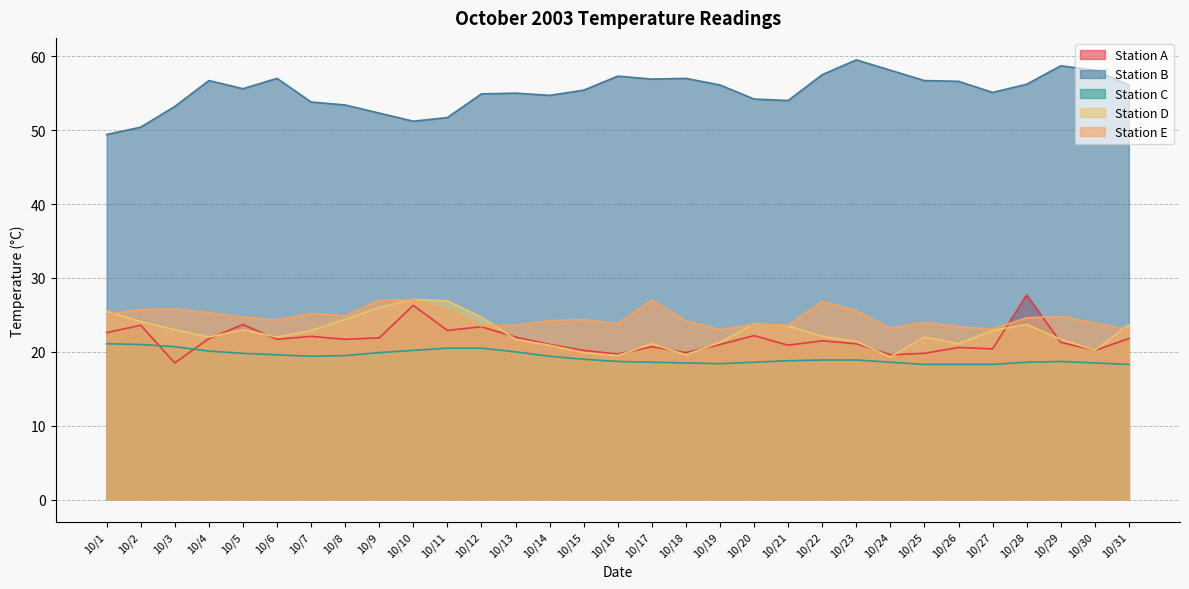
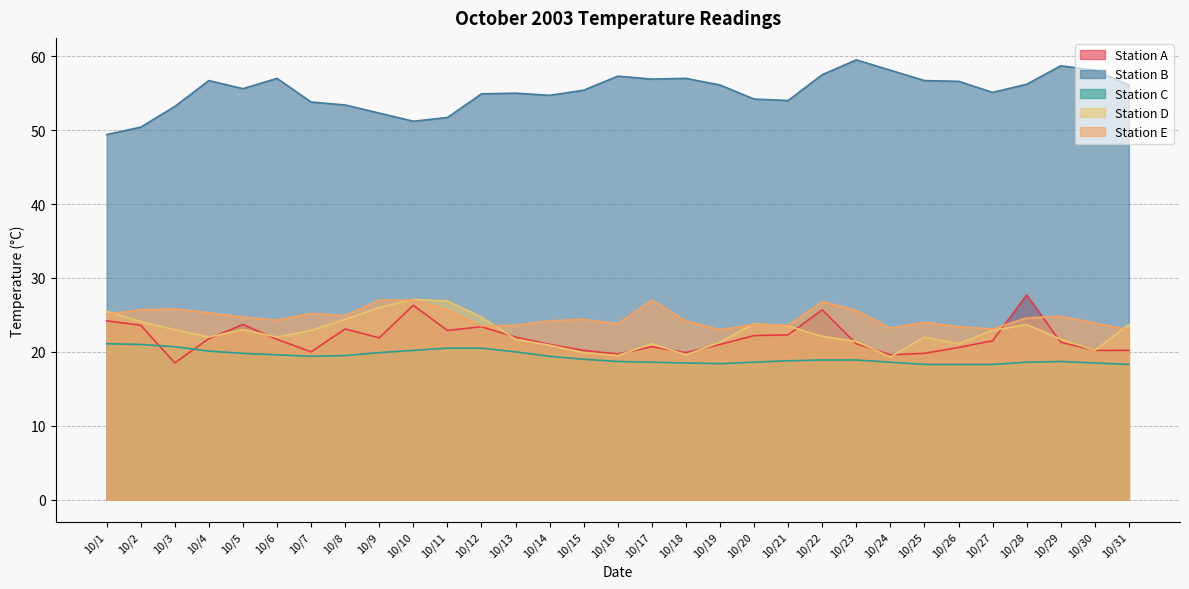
  {
    "Station A": {
-     "10/1": 23,
+     "10/1": 24,
      "10/2": 24,
      "10/3": 19,
      "10/5": 24,
-     "10/7": 22,
-     "10/8": 22,
+     "10/7": 20,
+     "10/8": 23,
      "10/9": 22,
      "10/10": 26,
      "10/11": 23,
      "10/17": 21,
      "10/20": 22,
-     "10/21": 21,
-     "10/22": 22,
+     "10/21": 22,
+     "10/22": 26,
      "10/25": 20,
      "10/26": 21,
-     "10/27": 20,
+     "10/27": 22,
      "10/28": 28,
      "10/29": 21,
-     "10/31": 22
+     "10/31": 20
    }
  }
